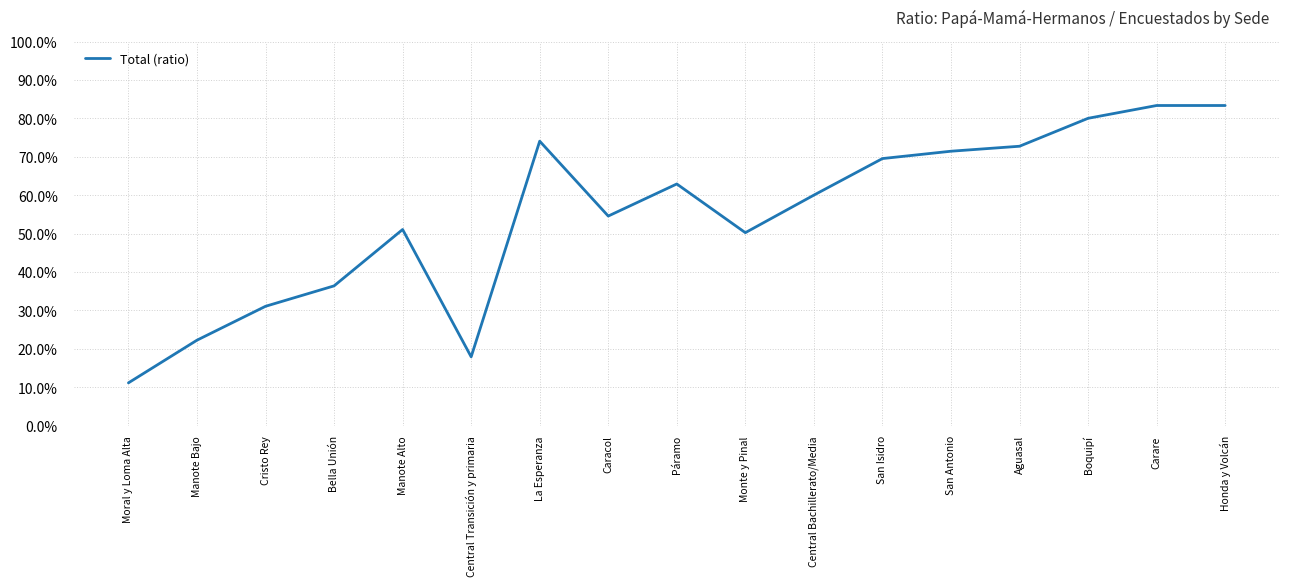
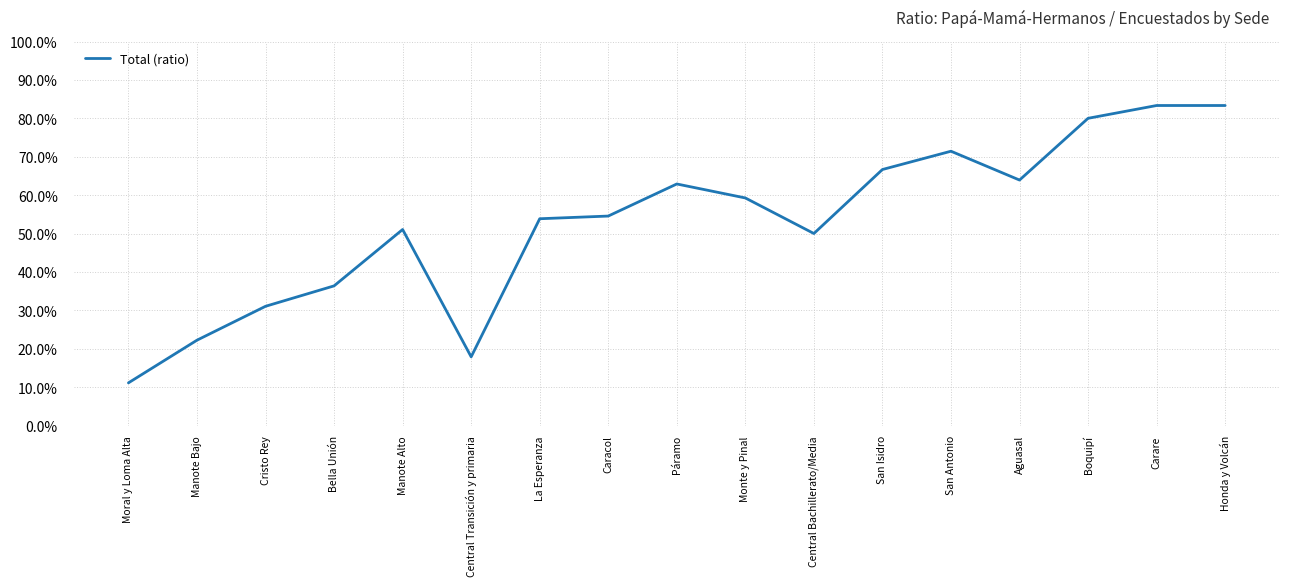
  {
    "Moral y Loma Alta": "11%",
    "Manote Bajo": "22%",
    "Cristo Rey": "31%",
    "Bella Unión": "36%",
    "Manote Alto": "51%",
    "Central Transición y primaria": "18%",
-   "La Esperanza": "74%",
+   "La Esperanza": "54%",
    "Caracol": "55%",
    "Páramo": "63%",
-   "Monte y Pinal": "50%",
-   "Central Bachillerato/Media": "60%",
-   "San Isidro": "70%",
+   "Monte y Pinal": "59%",
+   "Central Bachillerato/Media": "50%",
+   "San Isidro": "67%",
    "San Antonio": "71%",
-   "Aguasal": "73%",
+   "Aguasal": "64%",
    "Boquipí": "80%",
    "Carare": "83%",
    "Honda y Volcán": "83%"
  }
